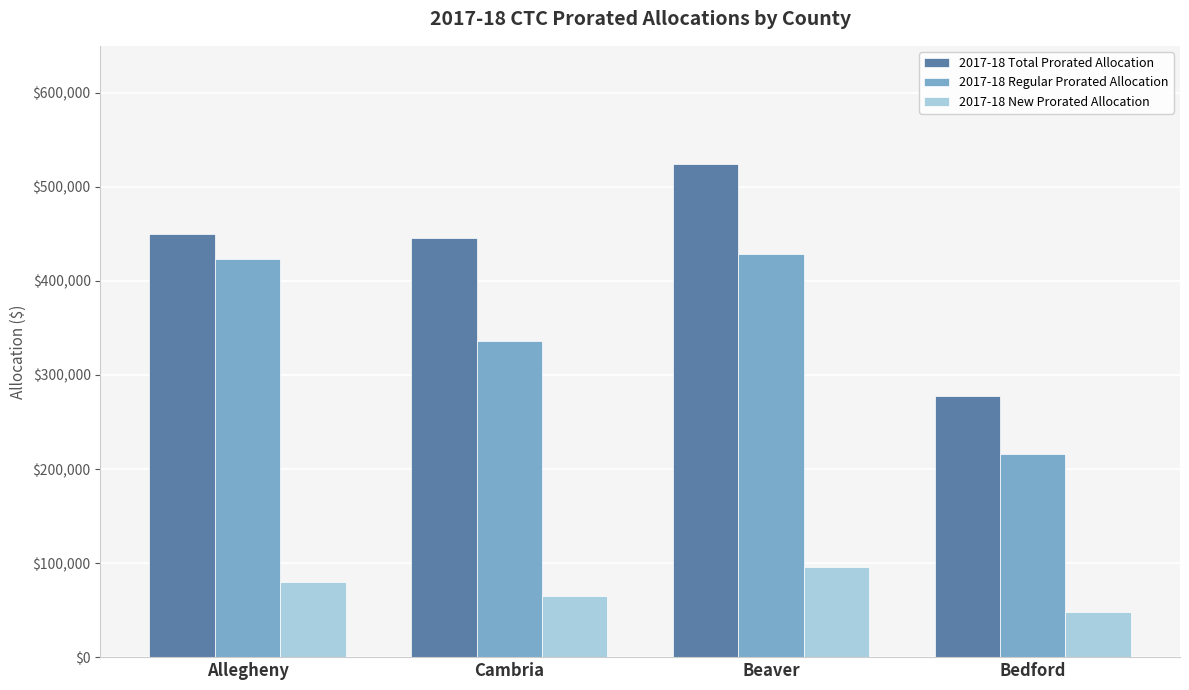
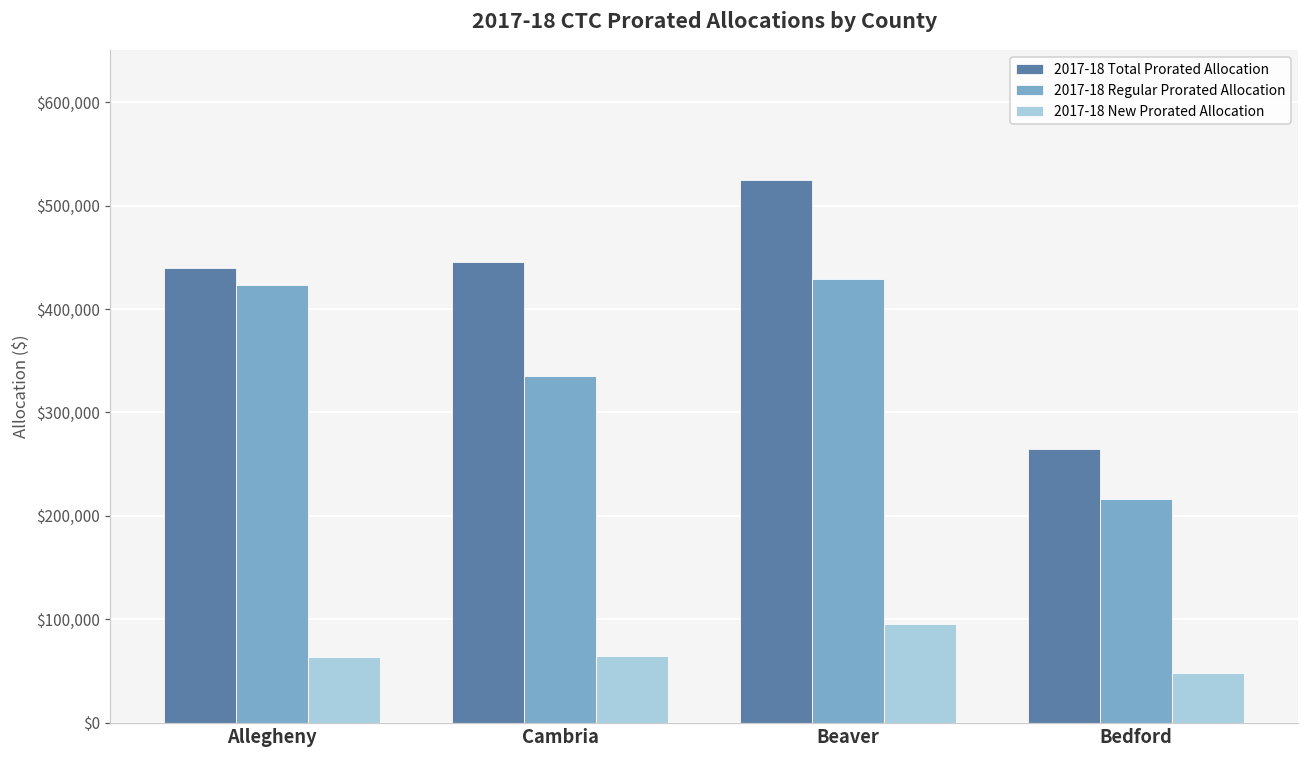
  {
    "2017-18 Total Prorated Allocation": {
-     "Allegheny": "$450,000",
+     "Allegheny": "$440,000",
      "Cambria": "$450,000",
      "Beaver": "$520,000",
-     "Bedford": "$280,000"
+     "Bedford": "$260,000"
    },
    "2017-18 Regular Prorated Allocation": {
      "Allegheny": "$420,000",
      "Cambria": "$340,000",
      "Beaver": "$430,000",
      "Bedford": "$220,000"
    },
    "2017-18 New Prorated Allocation": {
-     "Allegheny": "$80,000",
+     "Allegheny": "$60,000",
      "Cambria": "$60,000",
      "Beaver": "$100,000",
      "Bedford": "$50,000"
    }
  }
